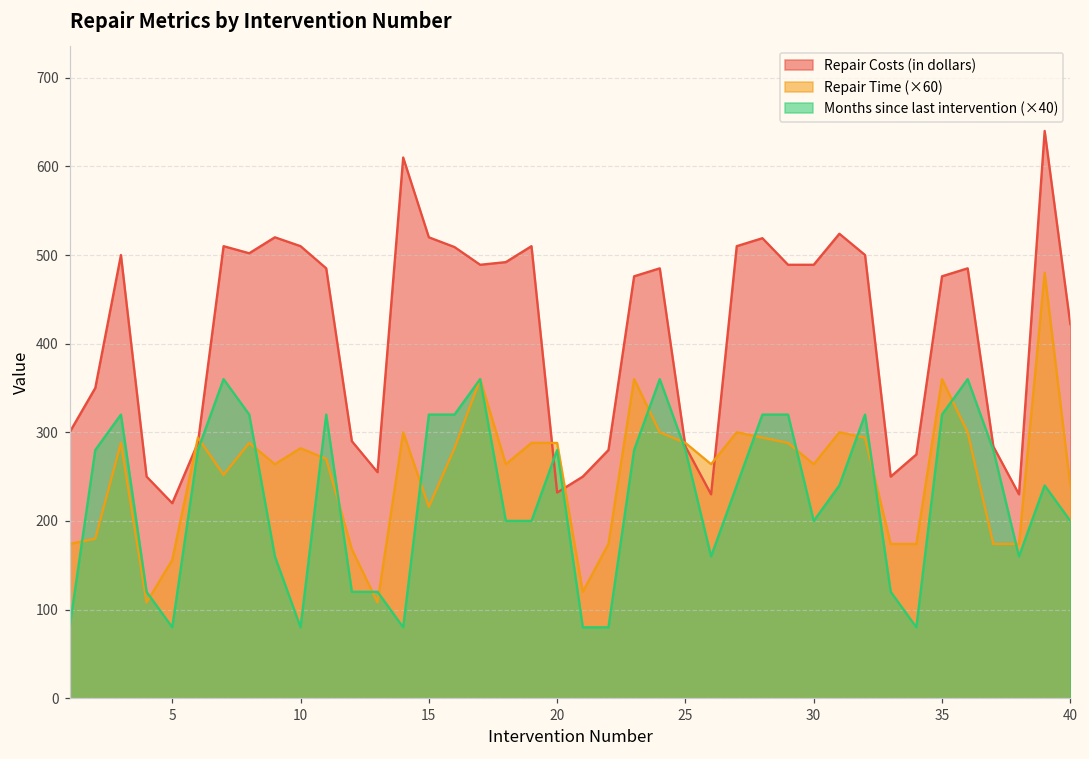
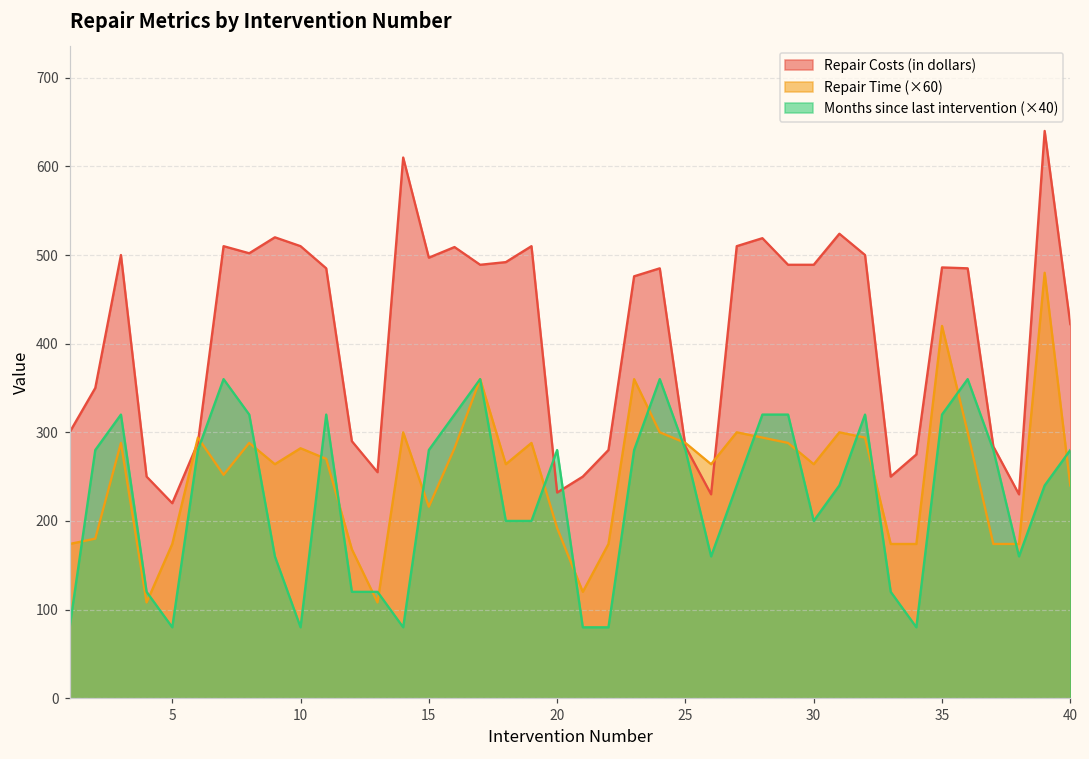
  {
    "Repair Costs (in dollars)": {
      "5": 220,
      "10": 510,
-     "15": 520,
+     "15": 500,
      "20": 230,
      "25": 280,
      "30": 490,
-     "35": 480,
+     "35": 490,
      "40": 420
    },
    "Repair Time (×60)": {
-     "5": 160,
+     "5": 170,
      "10": 280,
      "15": 220,
-     "20": 290,
+     "20": 190,
      "25": 290,
      "30": 260,
-     "35": 360,
+     "35": 420,
      "40": 240
    },
    "Months since last intervention (×40)": {
      "5": 80,
      "10": 80,
-     "15": 320,
+     "15": 280,
      "20": 280,
      "25": 280,
      "30": 200,
      "35": 320,
-     "40": 200
+     "40": 280
    }
  }
